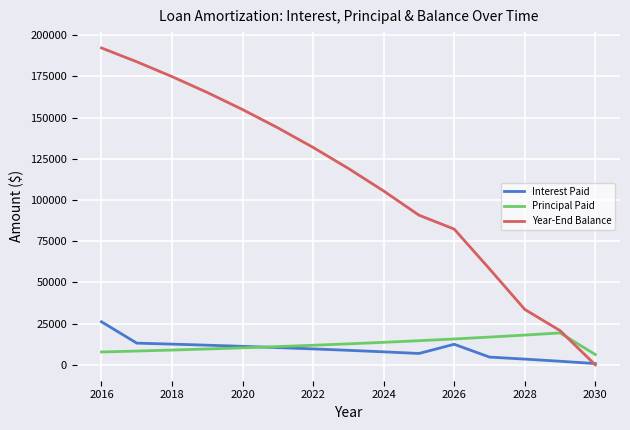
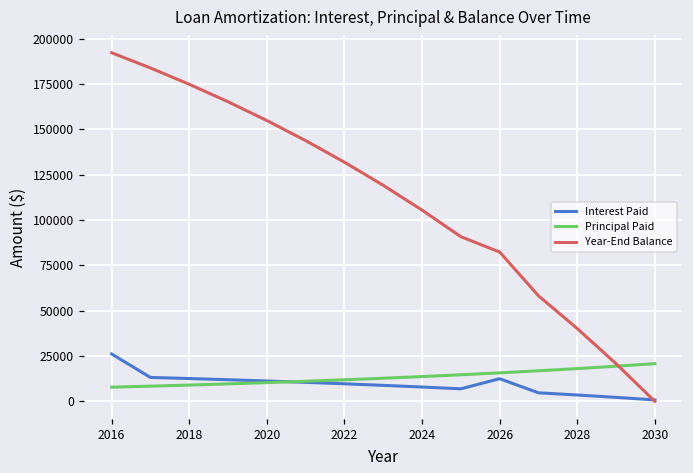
  {
    "Interest Paid": {
      "2016": 26000,
      "2018": 13000,
      "2022": 10000,
      "2024": 8000,
      "2026": 12000,
      "2028": 4000
    },
    "Principal Paid": {
      "2016": 8000,
      "2018": 9000,
      "2022": 12000,
      "2024": 14000,
      "2026": 16000,
      "2028": 18000,
-     "2030": 6000
+     "2030": 21000
    },
    "Year-End Balance": {
      "2016": 192000,
      "2018": 175000,
      "2020": 155000,
      "2022": 132000,
      "2024": 105000,
      "2026": 82000,
-     "2028": 34000
+     "2028": 40000
    }
  }
